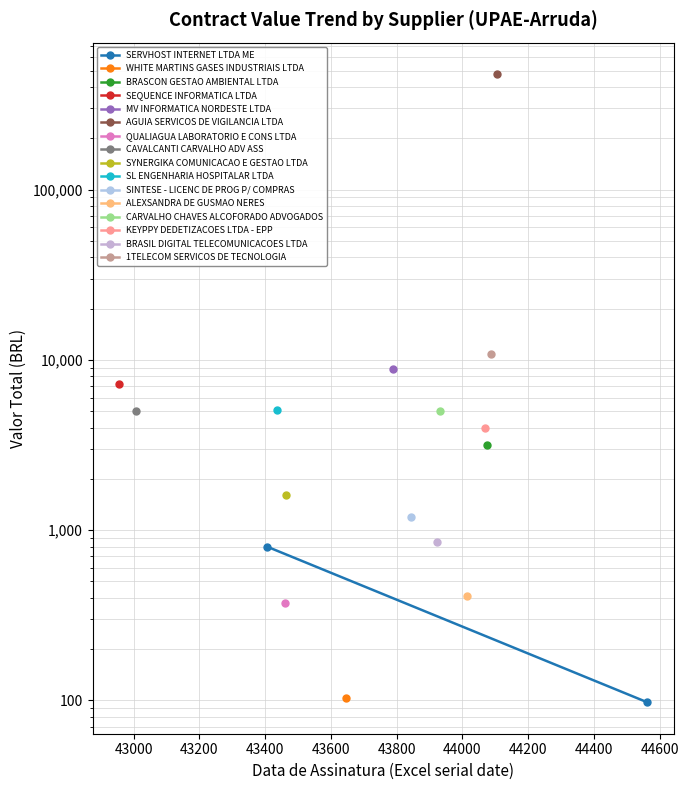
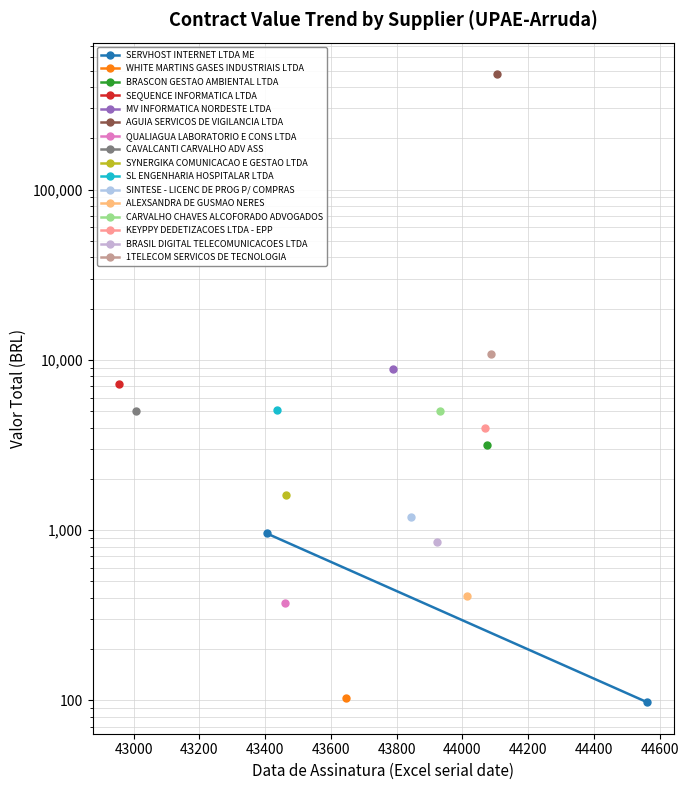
  {
    "SERVHOST INTERNET LTDA ME": {
-     "43400": "800"
+     "43400": "1,000"
    }
  }
